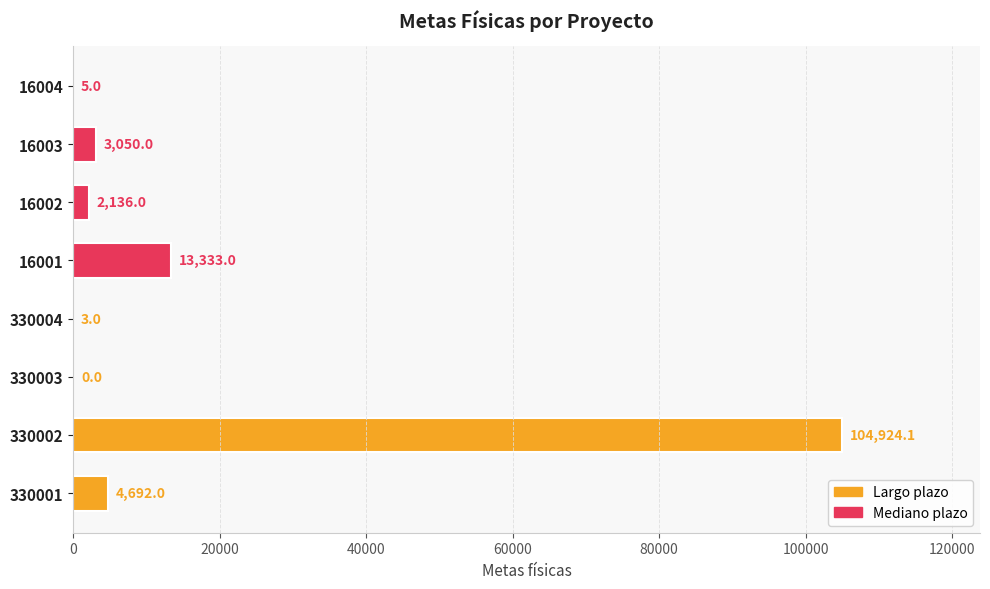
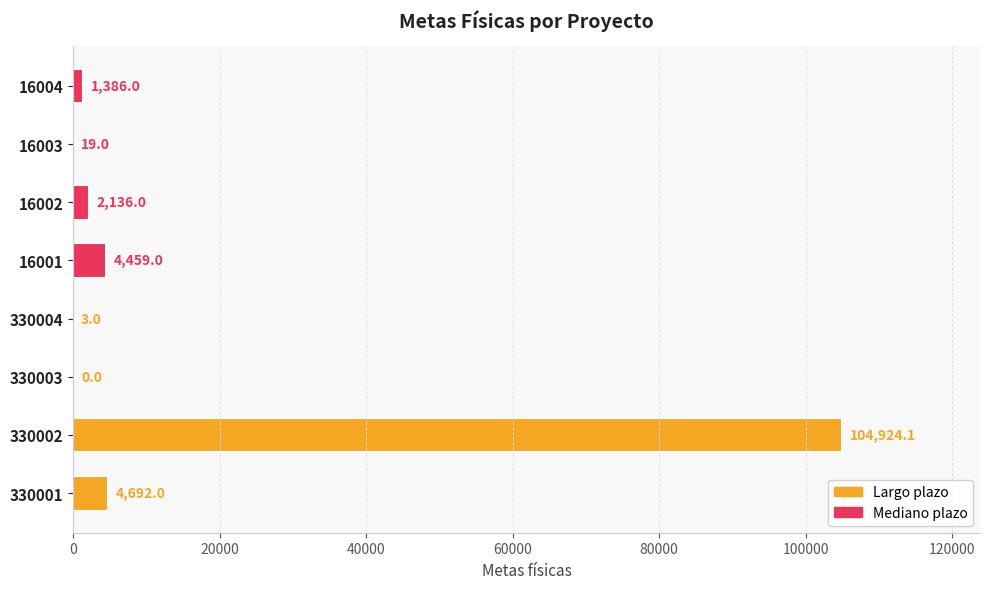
  {
    "Largo plazo": {
      "330004": "3.0",
      "330003": "0.0",
      "330002": "104,924.1",
      "330001": "4,692.0"
    },
    "Mediano plazo": {
-     "16004": "5.0",
-     "16003": "3,050.0",
+     "16004": "1,386.0",
+     "16003": "19.0",
      "16002": "2,136.0",
-     "16001": "13,333.0"
+     "16001": "4,459.0"
    }
  }
